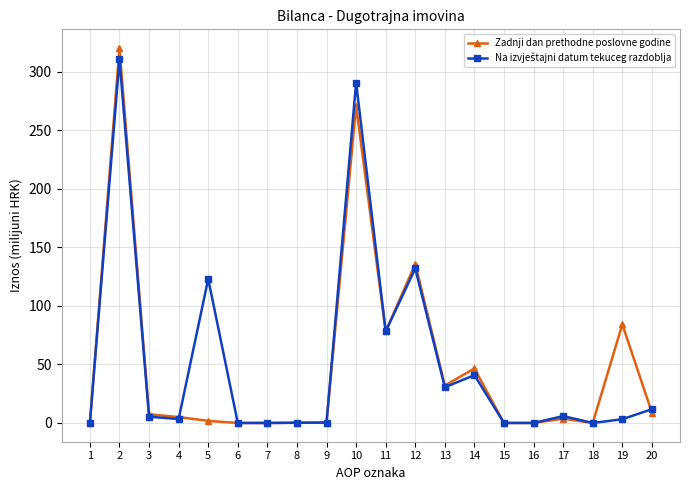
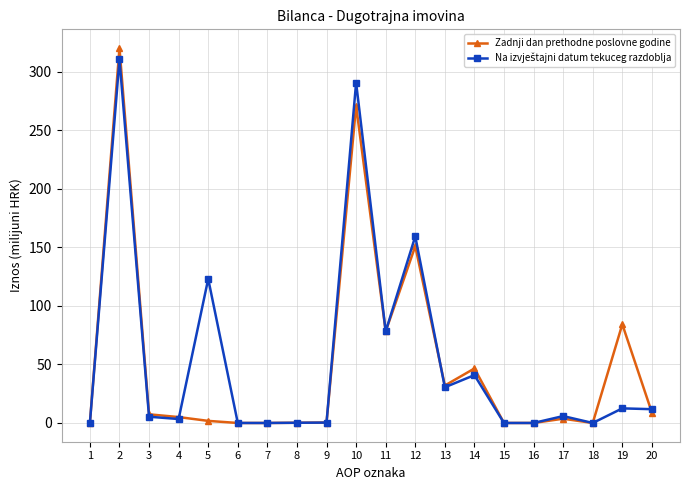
  {
    "Zadnji dan prethodne poslovne godine": {
      "2": 320,
      "5": 2,
      "10": 271,
-     "12": 136,
+     "12": 151,
      "14": 47,
      "17": 4,
      "19": 84,
      "20": 9
    },
    "Na izvještajni datum tekuceg razdoblja": {
      "2": 311,
      "5": 123,
      "10": 291,
-     "12": 132,
+     "12": 159,
      "14": 41,
      "17": 6,
-     "19": 3,
+     "19": 12,
      "20": 12
    }
  }
